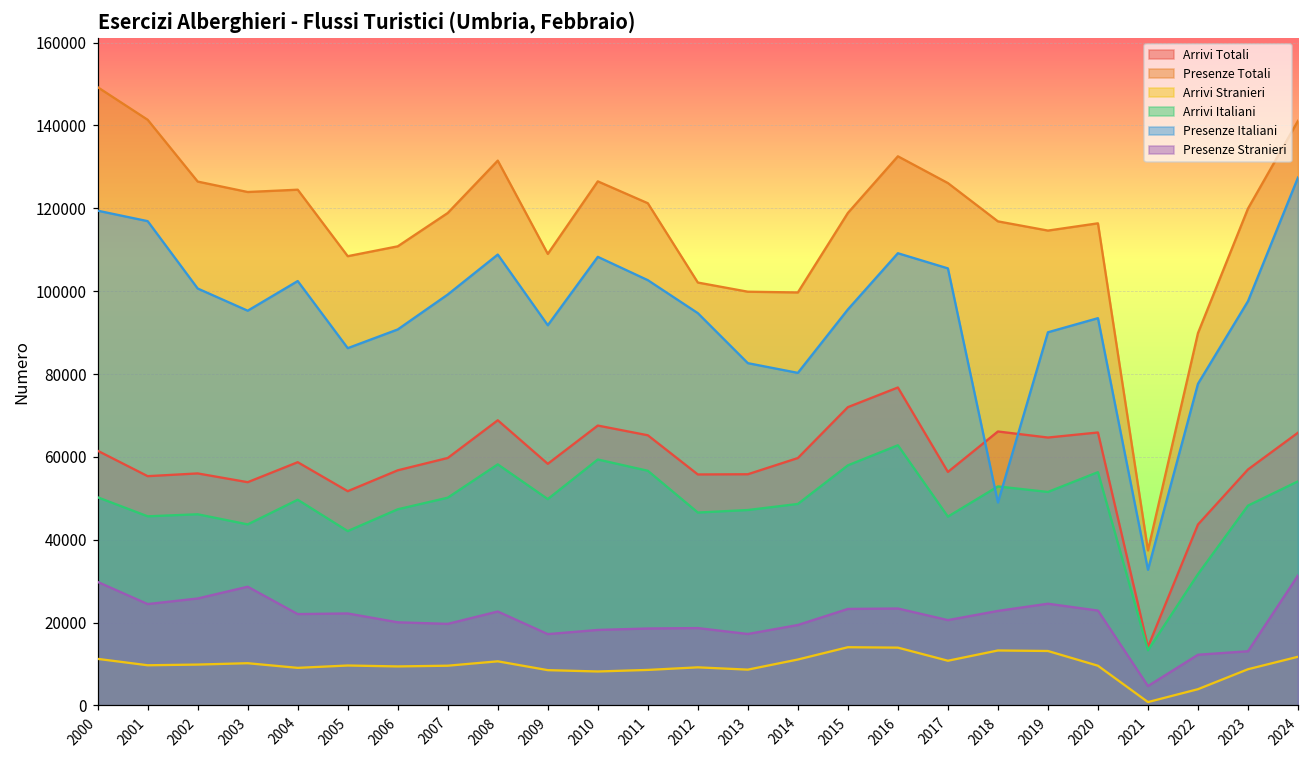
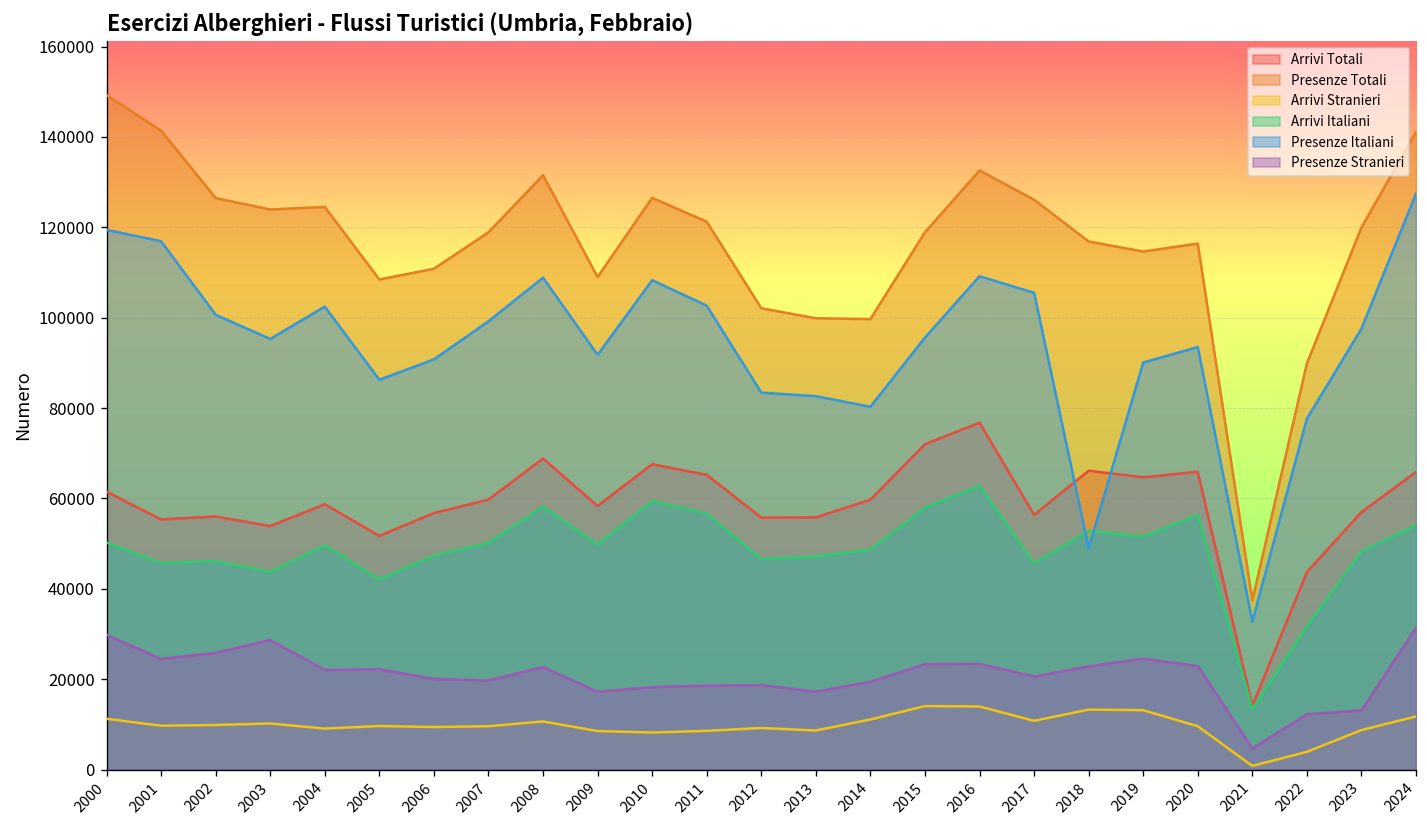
  {
    "Arrivi Italiani": {
      "2000": 50000,
      "2001": 46000,
      "2002": 46000,
      "2003": 44000,
      "2004": 50000,
      "2005": 42000,
      "2006": 47000,
      "2007": 50000,
      "2008": 58000,
      "2009": 50000,
      "2010": 59000,
      "2011": 57000,
      "2012": 47000,
      "2013": 47000,
      "2014": 49000,
      "2015": 58000,
      "2016": 63000,
      "2017": 46000,
      "2018": 53000,
      "2019": 52000,
      "2020": 56000,
      "2021": 13000,
      "2022": 32000,
      "2023": 48000,
      "2024": 54000
    },
    "Presenze Italiani": {
      "2000": 119000,
      "2001": 117000,
      "2002": 101000,
      "2003": 95000,
      "2004": 102000,
      "2005": 86000,
      "2006": 91000,
      "2007": 99000,
      "2008": 109000,
      "2009": 92000,
      "2010": 108000,
      "2011": 103000,
-     "2012": 95000,
+     "2012": 83000,
      "2013": 83000,
      "2014": 80000,
      "2015": 96000,
      "2016": 109000,
      "2017": 106000,
      "2018": 49000,
      "2019": 90000,
      "2020": 93000,
      "2021": 33000,
      "2022": 78000,
      "2023": 98000,
      "2024": 127000
    },
    "Presenze Stranieri": {
      "2000": 30000,
      "2001": 24000,
      "2002": 26000,
      "2003": 29000,
      "2004": 22000,
      "2005": 22000,
      "2006": 20000,
      "2007": 20000,
      "2008": 23000,
      "2009": 17000,
      "2010": 18000,
      "2011": 19000,
      "2012": 19000,
      "2013": 17000,
      "2014": 19000,
      "2015": 23000,
      "2016": 23000,
      "2017": 21000,
      "2018": 23000,
      "2019": 25000,
      "2020": 23000,
      "2021": 5000,
      "2022": 12000,
      "2023": 13000,
      "2024": 31000
    }
  }
